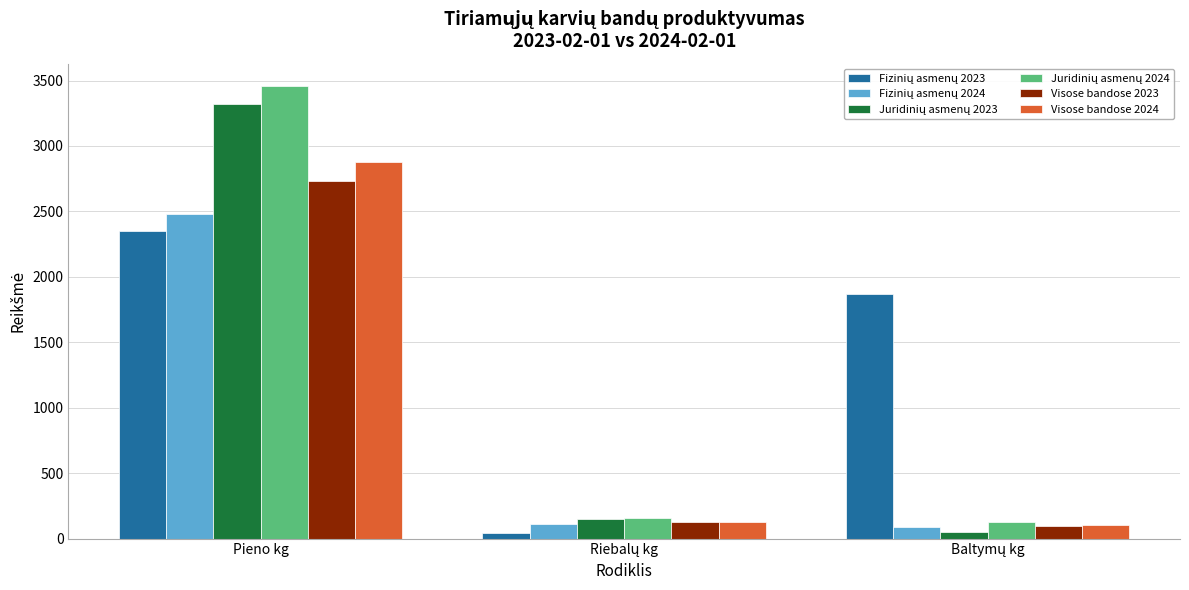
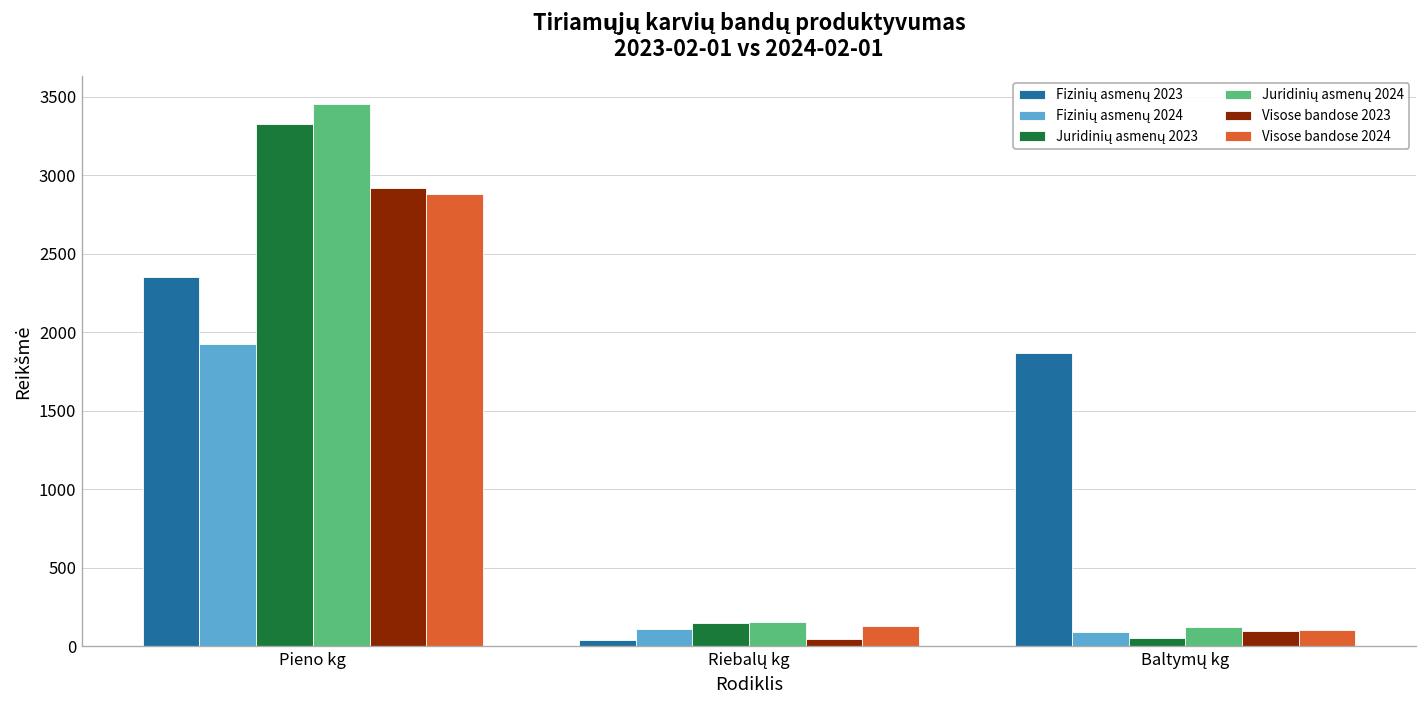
  {
    "Fizinių asmenų 2023": {
      "Pieno kg": 2350,
      "Riebalų kg": 40,
      "Baltymų kg": 1870
    },
    "Fizinių asmenų 2024": {
-     "Pieno kg": 2480,
+     "Pieno kg": 1930,
      "Riebalų kg": 110,
      "Baltymų kg": 90
    },
    "Juridinių asmenų 2023": {
      "Pieno kg": 3320,
      "Riebalų kg": 150,
      "Baltymų kg": 50
    },
    "Juridinių asmenų 2024": {
      "Pieno kg": 3460,
      "Riebalų kg": 150,
      "Baltymų kg": 120
    },
    "Visose bandose 2023": {
-     "Pieno kg": 2730,
-     "Riebalų kg": 120,
+     "Pieno kg": 2920,
+     "Riebalų kg": 50,
      "Baltymų kg": 100
    },
    "Visose bandose 2024": {
      "Pieno kg": 2880,
      "Riebalų kg": 130,
      "Baltymų kg": 100
    }
  }
